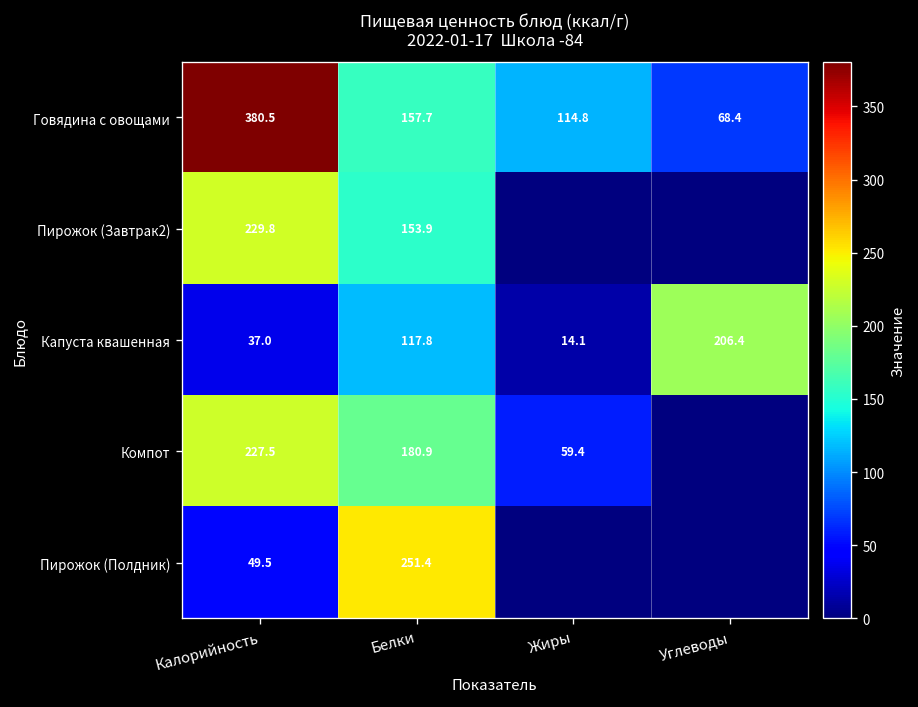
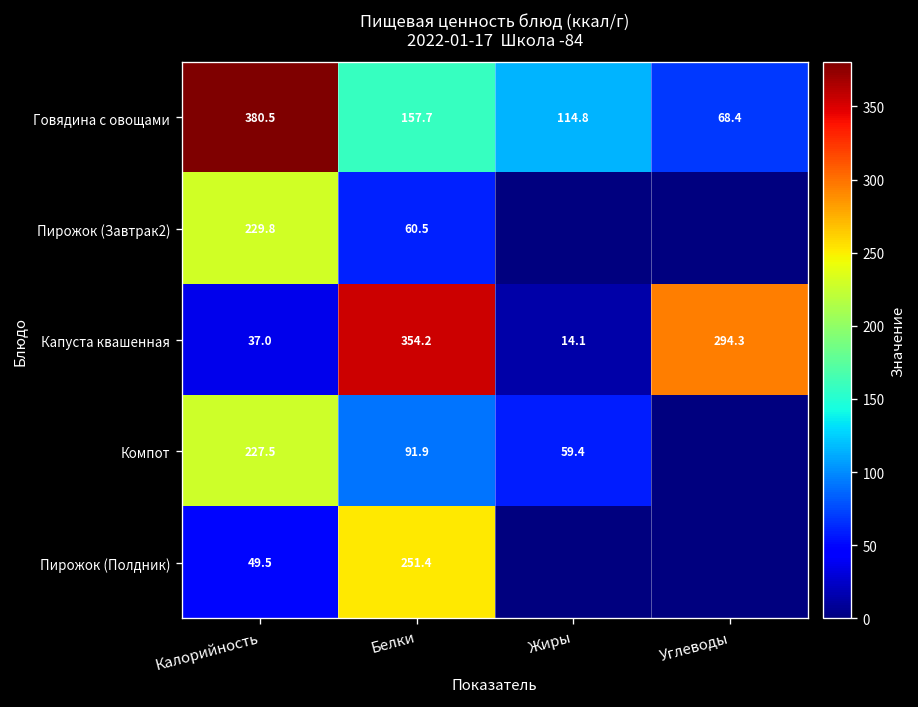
  {
    "Говядина с овощами": {
      "Калорийность": 380.5,
      "Белки": 157.7,
      "Жиры": 114.8,
      "Углеводы": 68.4
    },
    "Пирожок (Завтрак2)": {
      "Калорийность": 229.8,
-     "Белки": 153.9
+     "Белки": 60.5
    },
    "Капуста квашенная": {
      "Калорийность": 37.0,
-     "Белки": 117.8,
+     "Белки": 354.2,
      "Жиры": 14.1,
-     "Углеводы": 206.4
+     "Углеводы": 294.3
    },
    "Компот": {
      "Калорийность": 227.5,
-     "Белки": 180.9,
+     "Белки": 91.9,
      "Жиры": 59.4
    },
    "Пирожок (Полдник)": {
      "Калорийность": 49.5,
      "Белки": 251.4
    }
  }
